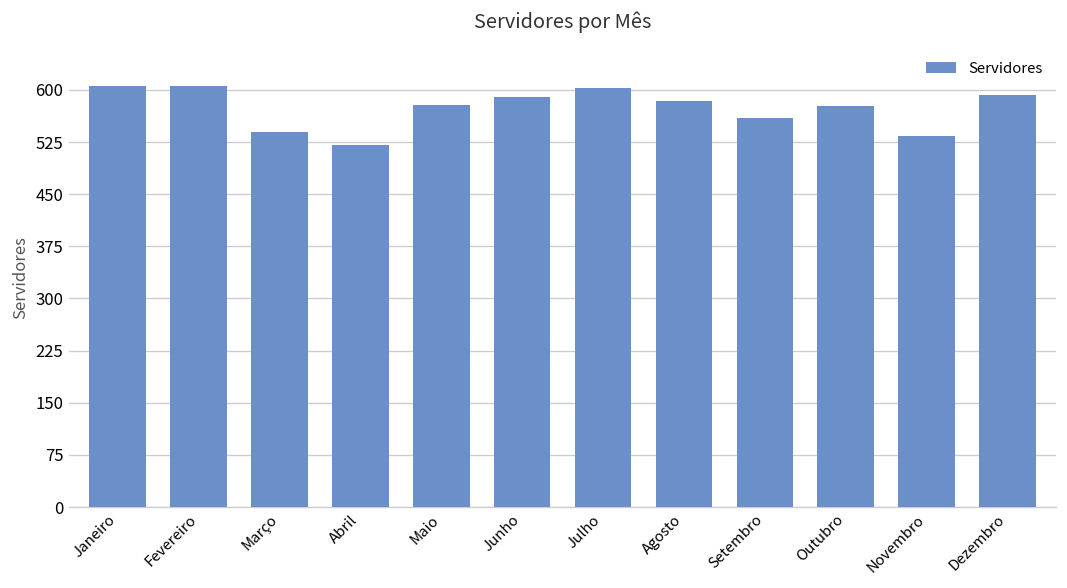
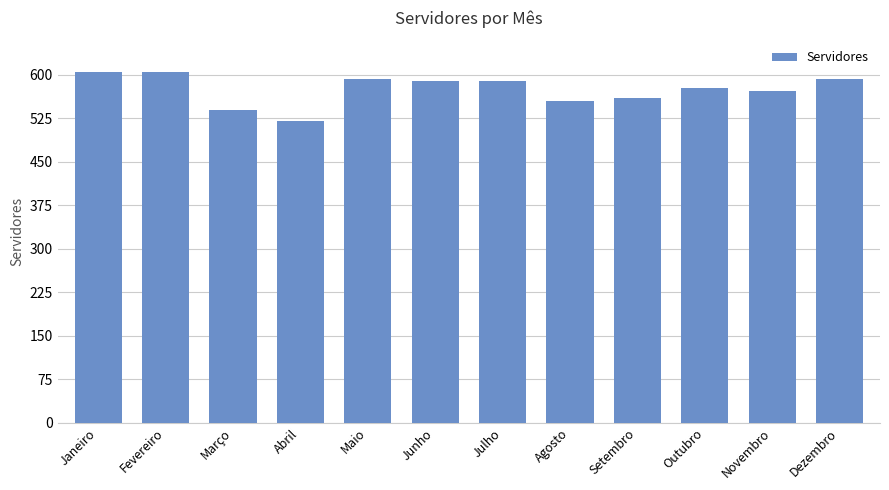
  {
    "Janeiro": 610,
    "Fevereiro": 610,
    "Março": 540,
    "Abril": 520,
-   "Maio": 580,
+   "Maio": 590,
    "Junho": 590,
-   "Julho": 600,
-   "Agosto": 580,
+   "Julho": 590,
+   "Agosto": 560,
    "Setembro": 560,
    "Outubro": 580,
-   "Novembro": 530,
+   "Novembro": 570,
    "Dezembro": 590
  }
